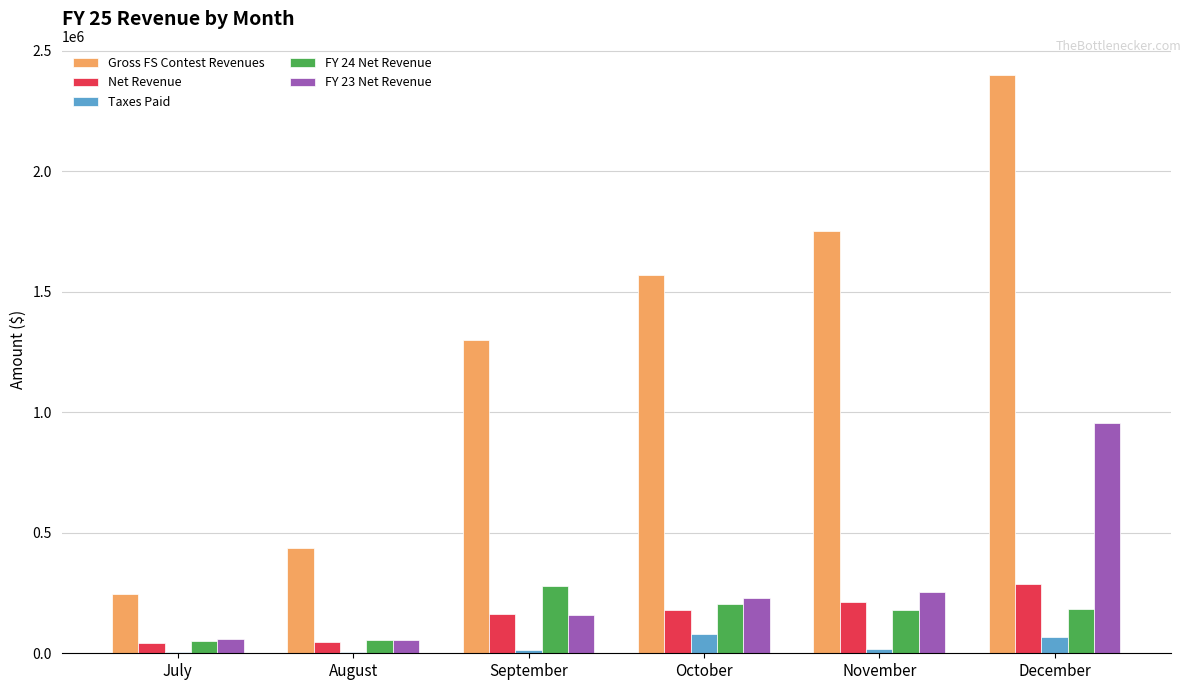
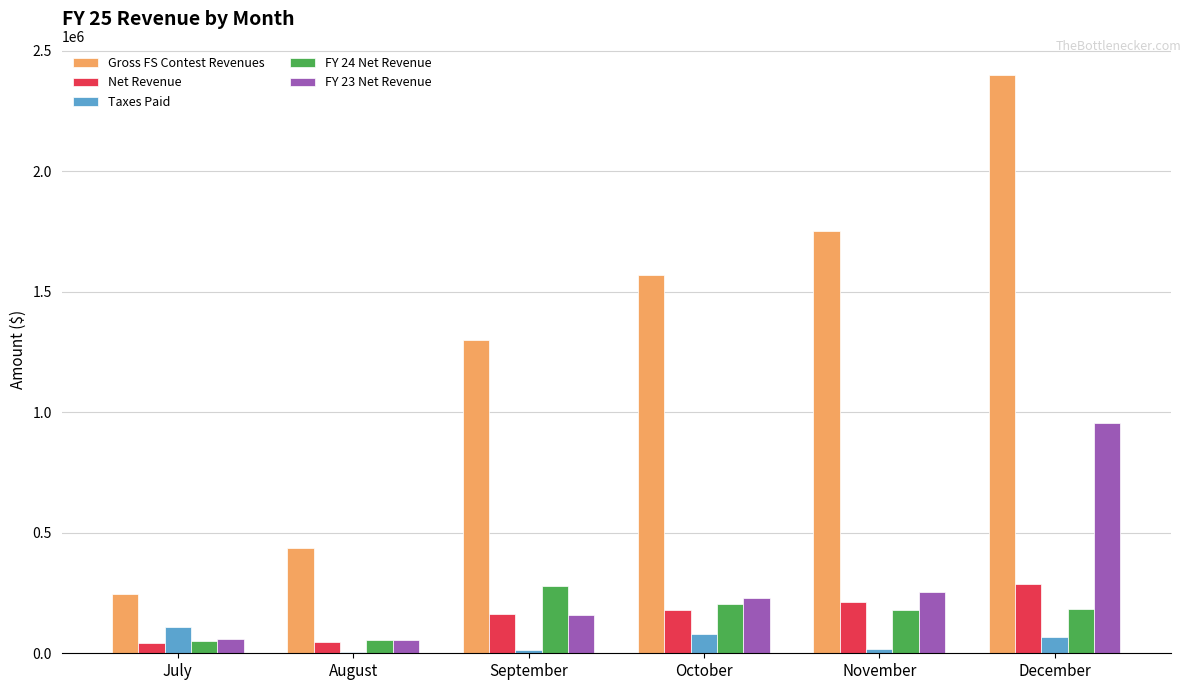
  {
    "Gross FS Contest Revenues": {
      "July": 240000,
      "August": 440000,
      "September": 1300000,
      "October": 1570000,
      "November": 1750000,
      "December": 2400000
    },
    "Net Revenue": {
      "July": 40000,
      "August": 50000,
      "September": 160000,
      "October": 180000,
      "November": 210000,
      "December": 290000
    },
    "Taxes Paid": {
-     "July": 0,
+     "July": 110000,
      "September": 10000,
      "October": 80000,
      "November": 20000,
      "December": 70000
    },
    "FY 24 Net Revenue": {
      "July": 50000,
      "August": 50000,
      "September": 280000,
      "October": 210000,
      "November": 180000,
      "December": 180000
    },
    "FY 23 Net Revenue": {
      "July": 60000,
      "August": 50000,
      "September": 160000,
      "October": 230000,
      "November": 250000,
      "December": 960000
    }
  }
